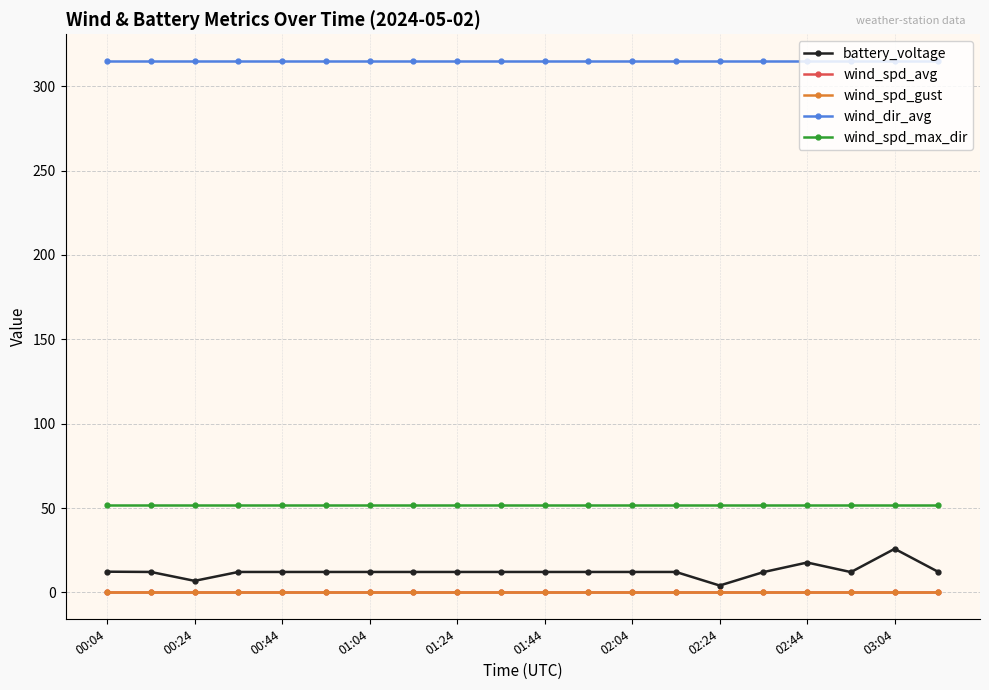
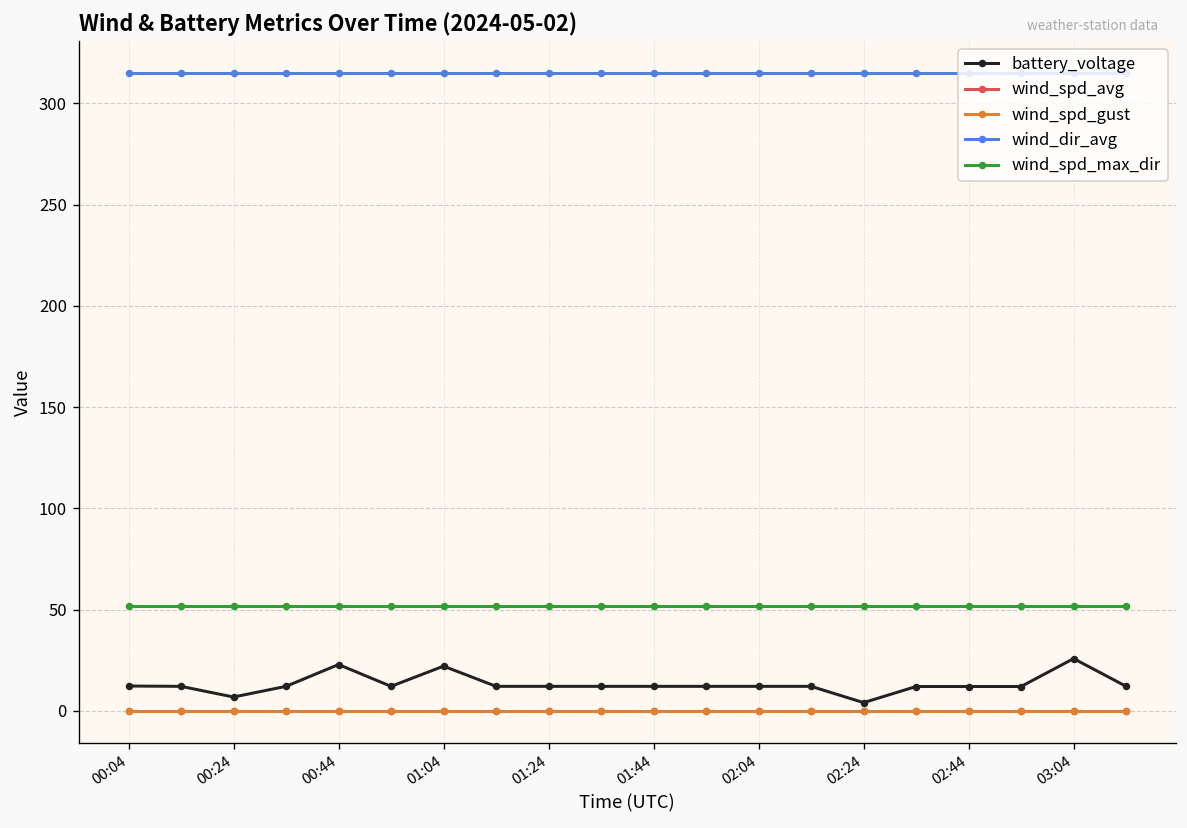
  {
    "battery_voltage": {
      "00:04": 12,
      "00:24": 7,
-     "00:44": 12,
-     "01:04": 12,
+     "00:44": 23,
+     "01:04": 22,
      "01:24": 12,
      "01:44": 12,
      "02:04": 12,
      "02:24": 4,
-     "02:44": 18,
+     "02:44": 12,
      "03:04": 26
    },
    "wind_spd_gust": {
      "00:04": 0,
      "00:24": 0,
      "00:44": 0,
      "01:04": 0,
      "01:24": 0,
      "01:44": 0,
      "02:04": 0,
      "02:24": 0,
      "02:44": 0,
      "03:04": 0
    },
    "wind_dir_avg": {
      "00:04": 315,
      "00:24": 315,
      "00:44": 315,
      "01:04": 315,
      "01:24": 315,
      "01:44": 315,
      "02:04": 315,
      "02:24": 315
    },
    "wind_spd_max_dir": {
      "00:04": 52,
      "00:24": 52,
      "00:44": 52,
      "01:04": 52,
      "01:24": 52,
      "01:44": 52,
      "02:04": 52,
      "02:24": 52,
      "02:44": 52,
      "03:04": 52
    }
  }
